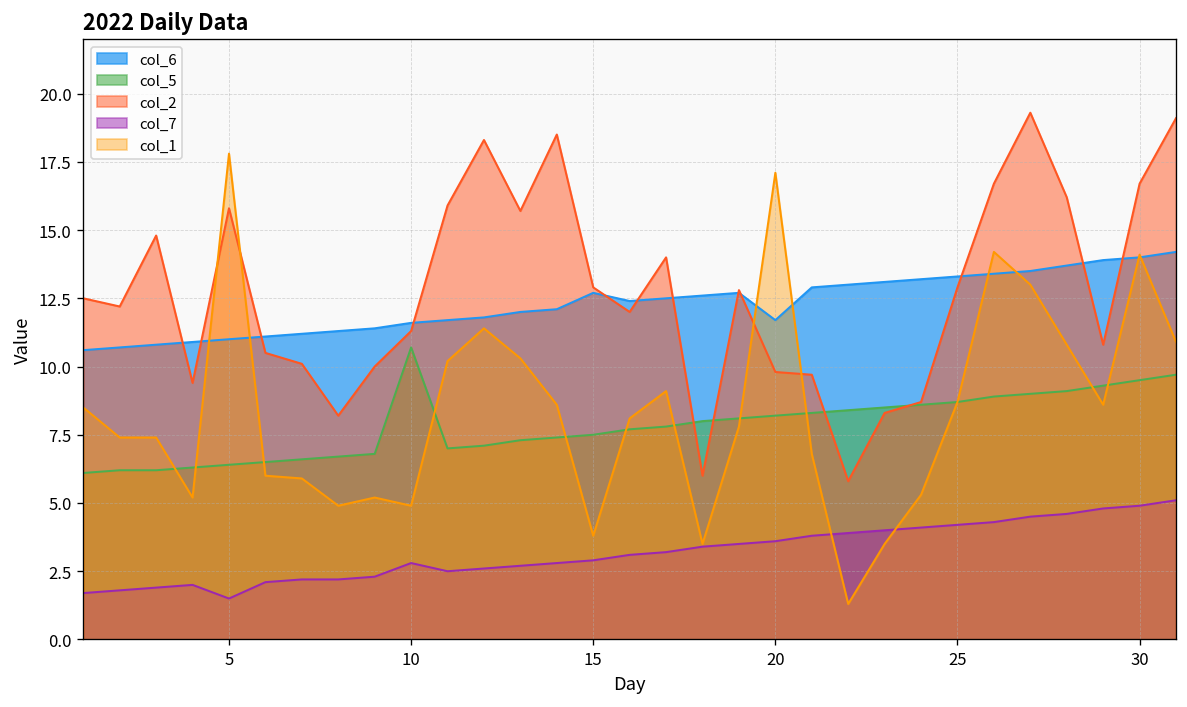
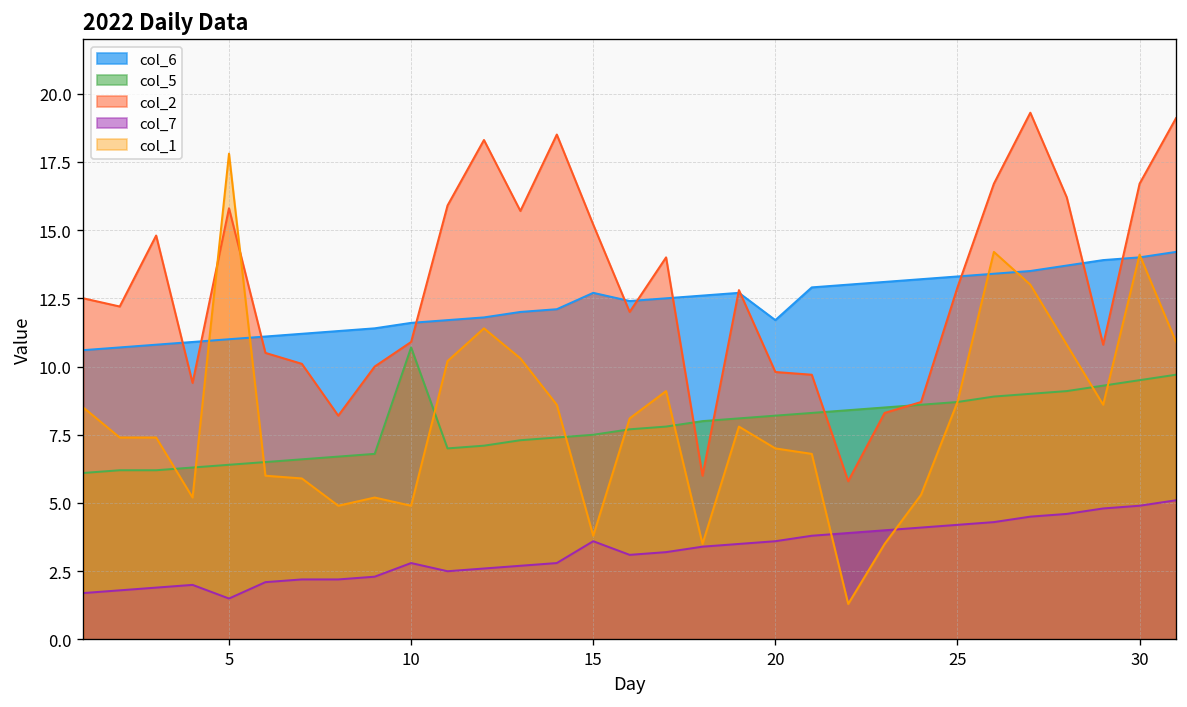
  {
    "col_6": {
      "5": 11.0,
      "10": 11.6,
      "15": 12.7,
      "20": 11.7,
      "25": 13.3
    },
    "col_5": {
      "5": 6.4,
      "10": 10.7,
      "15": 7.5,
      "20": 8.2,
      "30": 9.5
    },
    "col_2": {
      "5": 15.8,
-     "10": 11.3,
-     "15": 12.9,
+     "10": 10.9,
+     "15": 15.2,
      "20": 9.8,
      "25": 12.9,
      "30": 16.7
    },
    "col_7": {
      "5": 1.5,
      "10": 2.8,
-     "15": 2.9,
+     "15": 3.6,
      "20": 3.6,
      "25": 4.2,
      "30": 4.9
    },
    "col_1": {
      "5": 17.8,
      "10": 4.9,
      "15": 3.8,
-     "20": 17.1
+     "20": 7.0
    }
  }
